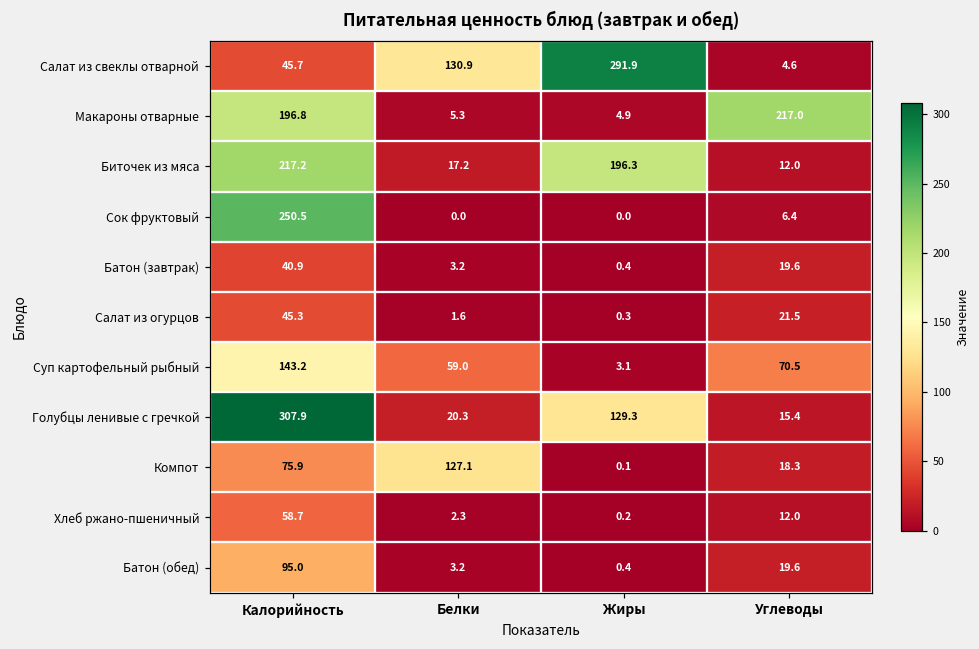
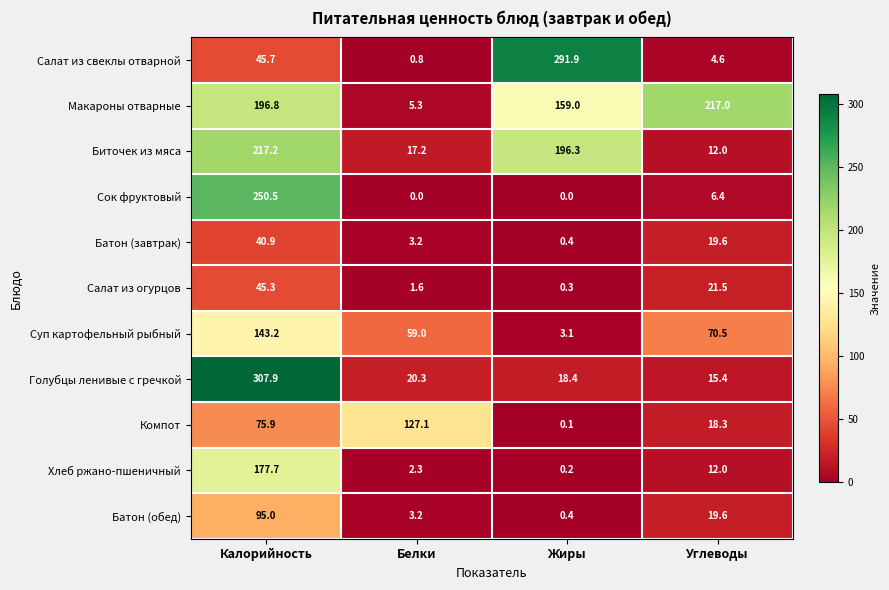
  {
    "Салат из свеклы отварной": {
      "Калорийность": 45.7,
-     "Белки": 130.9,
+     "Белки": 0.8,
      "Жиры": 291.9,
      "Углеводы": 4.6
    },
    "Макароны отварные": {
      "Калорийность": 196.8,
      "Белки": 5.3,
-     "Жиры": 4.9,
+     "Жиры": 159.0,
      "Углеводы": 217.0
    },
    "Биточек из мяса": {
      "Калорийность": 217.2,
      "Белки": 17.2,
      "Жиры": 196.3,
      "Углеводы": 12.0
    },
    "Сок фруктовый": {
      "Калорийность": 250.5,
      "Белки": 0.0,
      "Жиры": 0.0,
      "Углеводы": 6.4
    },
    "Батон (завтрак)": {
      "Калорийность": 40.9,
      "Белки": 3.2,
      "Жиры": 0.4,
      "Углеводы": 19.6
    },
    "Салат из огурцов": {
      "Калорийность": 45.3,
      "Белки": 1.6,
      "Жиры": 0.3,
      "Углеводы": 21.5
    },
    "Суп картофельный рыбный": {
      "Калорийность": 143.2,
      "Белки": 59.0,
      "Жиры": 3.1,
      "Углеводы": 70.5
    },
    "Голубцы ленивые с гречкой": {
      "Калорийность": 307.9,
      "Белки": 20.3,
-     "Жиры": 129.3,
+     "Жиры": 18.4,
      "Углеводы": 15.4
    },
    "Компот": {
      "Калорийность": 75.9,
      "Белки": 127.1,
      "Жиры": 0.1,
      "Углеводы": 18.3
    },
    "Хлеб ржано-пшеничный": {
-     "Калорийность": 58.7,
+     "Калорийность": 177.7,
      "Белки": 2.3,
      "Жиры": 0.2,
      "Углеводы": 12.0
    },
    "Батон (обед)": {
      "Калорийность": 95.0,
      "Белки": 3.2,
      "Жиры": 0.4,
      "Углеводы": 19.6
    }
  }
